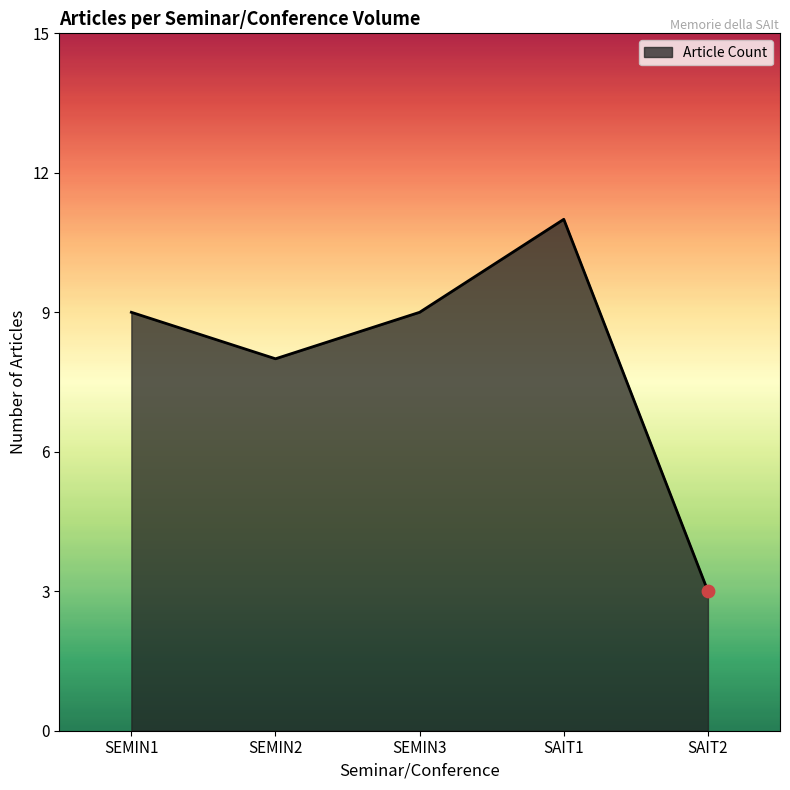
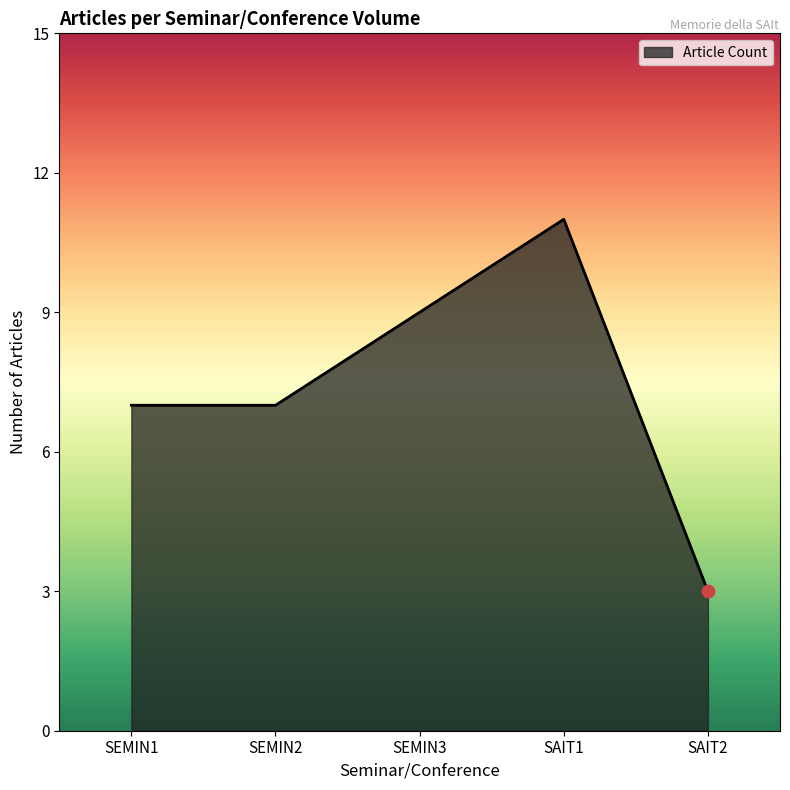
  {
    "Article Count": {
-     "SEMIN1": 9,
-     "SEMIN2": 8,
+     "SEMIN1": 7,
+     "SEMIN2": 7,
      "SEMIN3": 9,
      "SAIT1": 11
    }
  }
